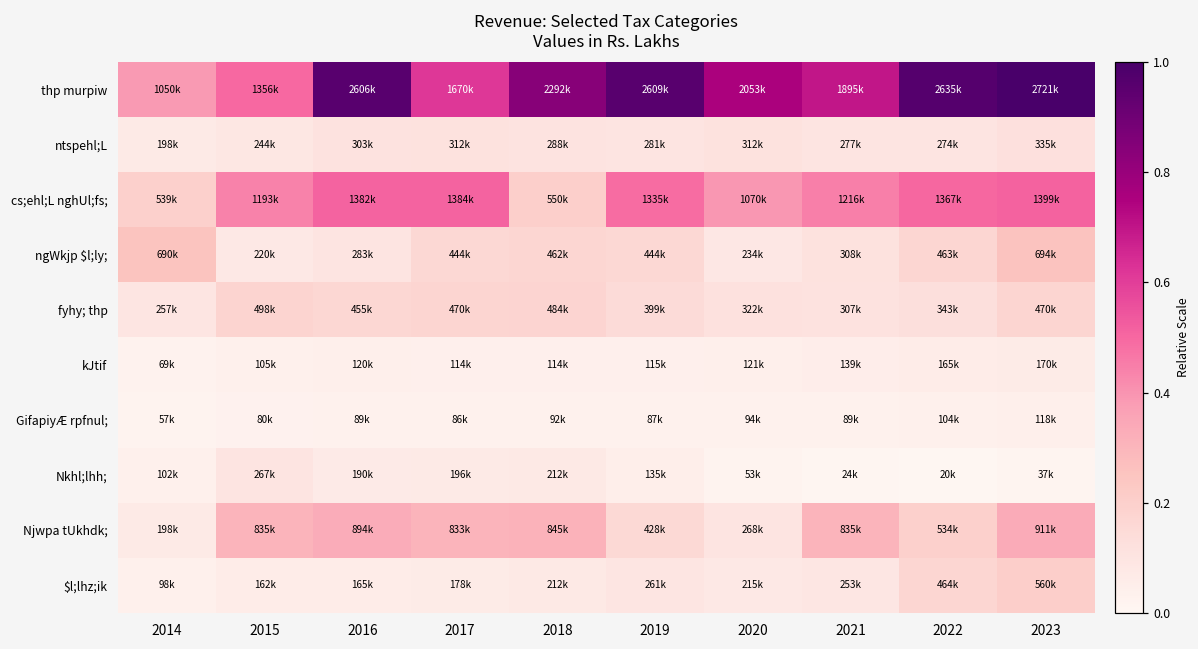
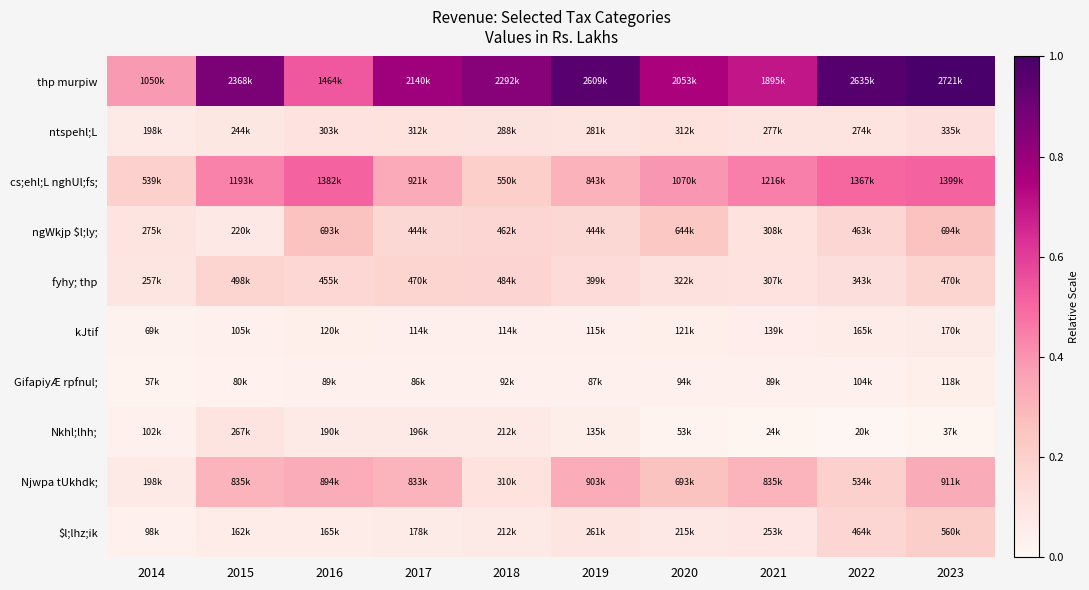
  {
    "thp murpiw": {
      "2014": "1050k",
-     "2015": "1356k",
-     "2016": "2606k",
-     "2017": "1670k",
+     "2015": "2368k",
+     "2016": "1464k",
+     "2017": "2140k",
      "2018": "2292k",
      "2019": "2609k",
      "2020": "2053k",
      "2021": "1895k",
      "2022": "2635k",
      "2023": "2721k"
    },
    "ntspehl;L": {
      "2014": "198k",
      "2015": "244k",
      "2016": "303k",
      "2017": "312k",
      "2018": "288k",
      "2019": "281k",
      "2020": "312k",
      "2021": "277k",
      "2022": "274k",
      "2023": "335k"
    },
    "cs;ehl;L nghUl;fs;": {
      "2014": "539k",
      "2015": "1193k",
      "2016": "1382k",
-     "2017": "1384k",
+     "2017": "921k",
      "2018": "550k",
-     "2019": "1335k",
+     "2019": "843k",
      "2020": "1070k",
      "2021": "1216k",
      "2022": "1367k",
      "2023": "1399k"
    },
    "ngWkjp $l;ly;": {
-     "2014": "690k",
+     "2014": "275k",
      "2015": "220k",
-     "2016": "283k",
+     "2016": "693k",
      "2017": "444k",
      "2018": "462k",
      "2019": "444k",
-     "2020": "234k",
+     "2020": "644k",
      "2021": "308k",
      "2022": "463k",
      "2023": "694k"
    },
    "fyhy; thp": {
      "2014": "257k",
      "2015": "498k",
      "2016": "455k",
      "2017": "470k",
      "2018": "484k",
      "2019": "399k",
      "2020": "322k",
      "2021": "307k",
      "2022": "343k",
      "2023": "470k"
    },
    "kJtif": {
      "2014": "69k",
      "2015": "105k",
      "2016": "120k",
      "2017": "114k",
      "2018": "114k",
      "2019": "115k",
      "2020": "121k",
      "2021": "139k",
      "2022": "165k",
      "2023": "170k"
    },
    "GifapiyÆ rpfnul;": {
      "2014": "57k",
      "2015": "80k",
      "2016": "89k",
      "2017": "86k",
      "2018": "92k",
      "2019": "87k",
      "2020": "94k",
      "2021": "89k",
      "2022": "104k",
      "2023": "118k"
    },
    "Nkhl;lhh;": {
      "2014": "102k",
      "2015": "267k",
      "2016": "190k",
      "2017": "196k",
      "2018": "212k",
      "2019": "135k",
      "2020": "53k",
      "2021": "24k",
      "2022": "20k",
      "2023": "37k"
    },
    "Njwpa tUkhdk;": {
      "2014": "198k",
      "2015": "835k",
      "2016": "894k",
      "2017": "833k",
-     "2018": "845k",
-     "2019": "428k",
-     "2020": "268k",
+     "2018": "310k",
+     "2019": "903k",
+     "2020": "693k",
      "2021": "835k",
      "2022": "534k",
      "2023": "911k"
    },
    "$l;lhz;ik": {
      "2014": "98k",
      "2015": "162k",
      "2016": "165k",
      "2017": "178k",
      "2018": "212k",
      "2019": "261k",
      "2020": "215k",
      "2021": "253k",
      "2022": "464k",
      "2023": "560k"
    }
  }
